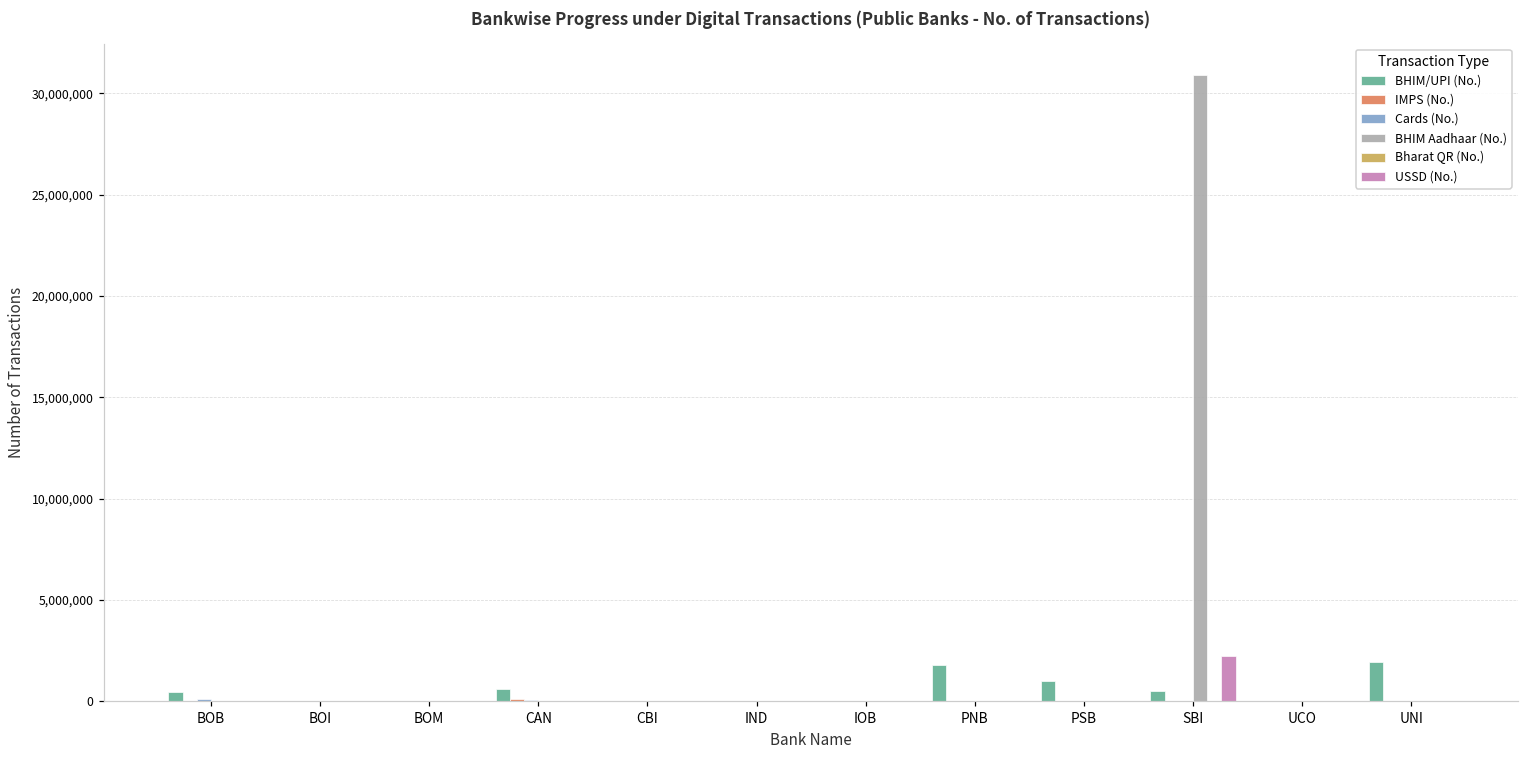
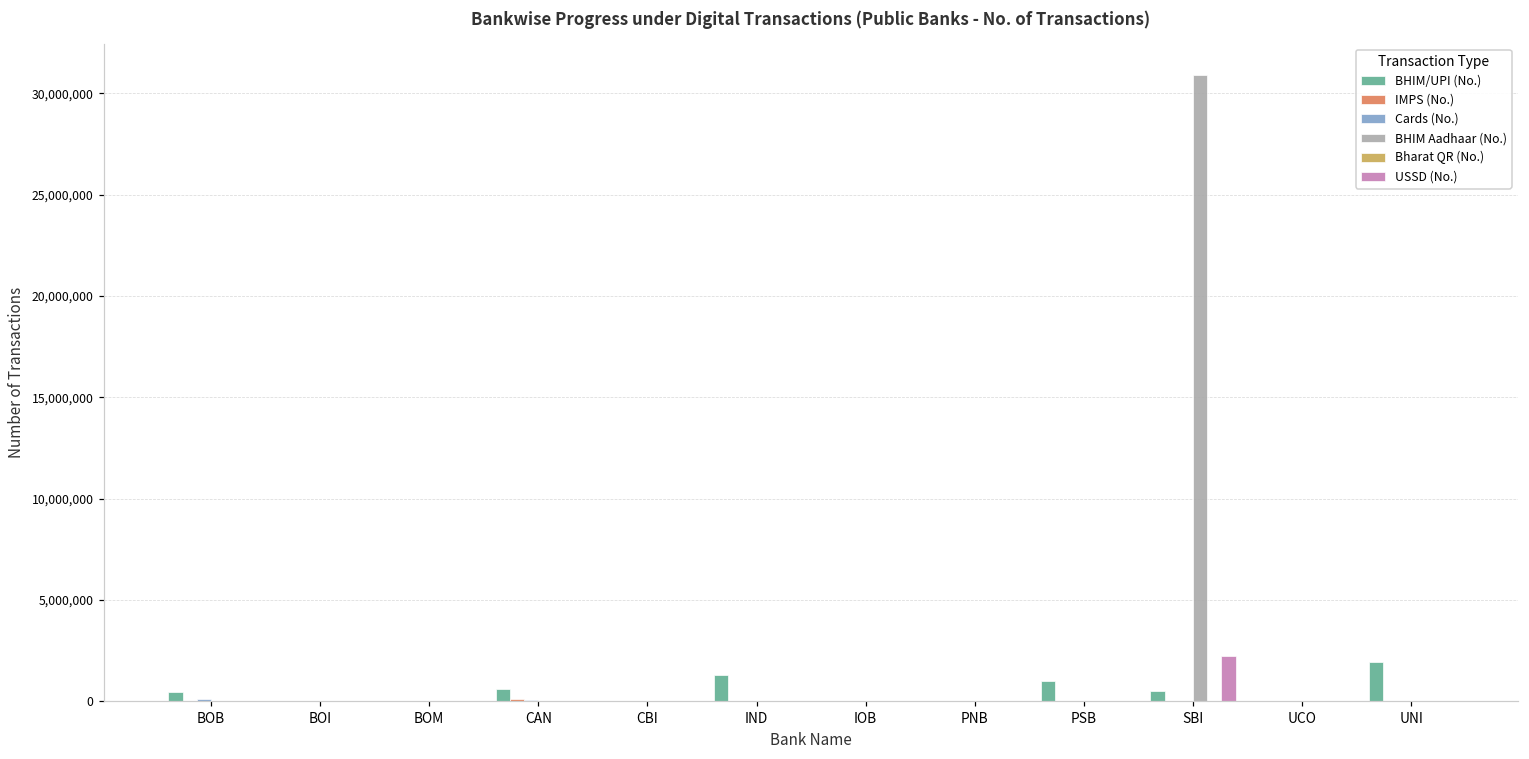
  {
    "BHIM/UPI (No.)": {
      "BOB": "400,000",
      "CAN": "600,000",
-     "IND": "0",
-     "PNB": "1,800,000",
+     "IND": "1,300,000",
+     "PNB": "0",
      "PSB": "1,000,000",
      "SBI": "500,000",
      "UCO": "0",
      "UNI": "1,900,000"
    }
  }
